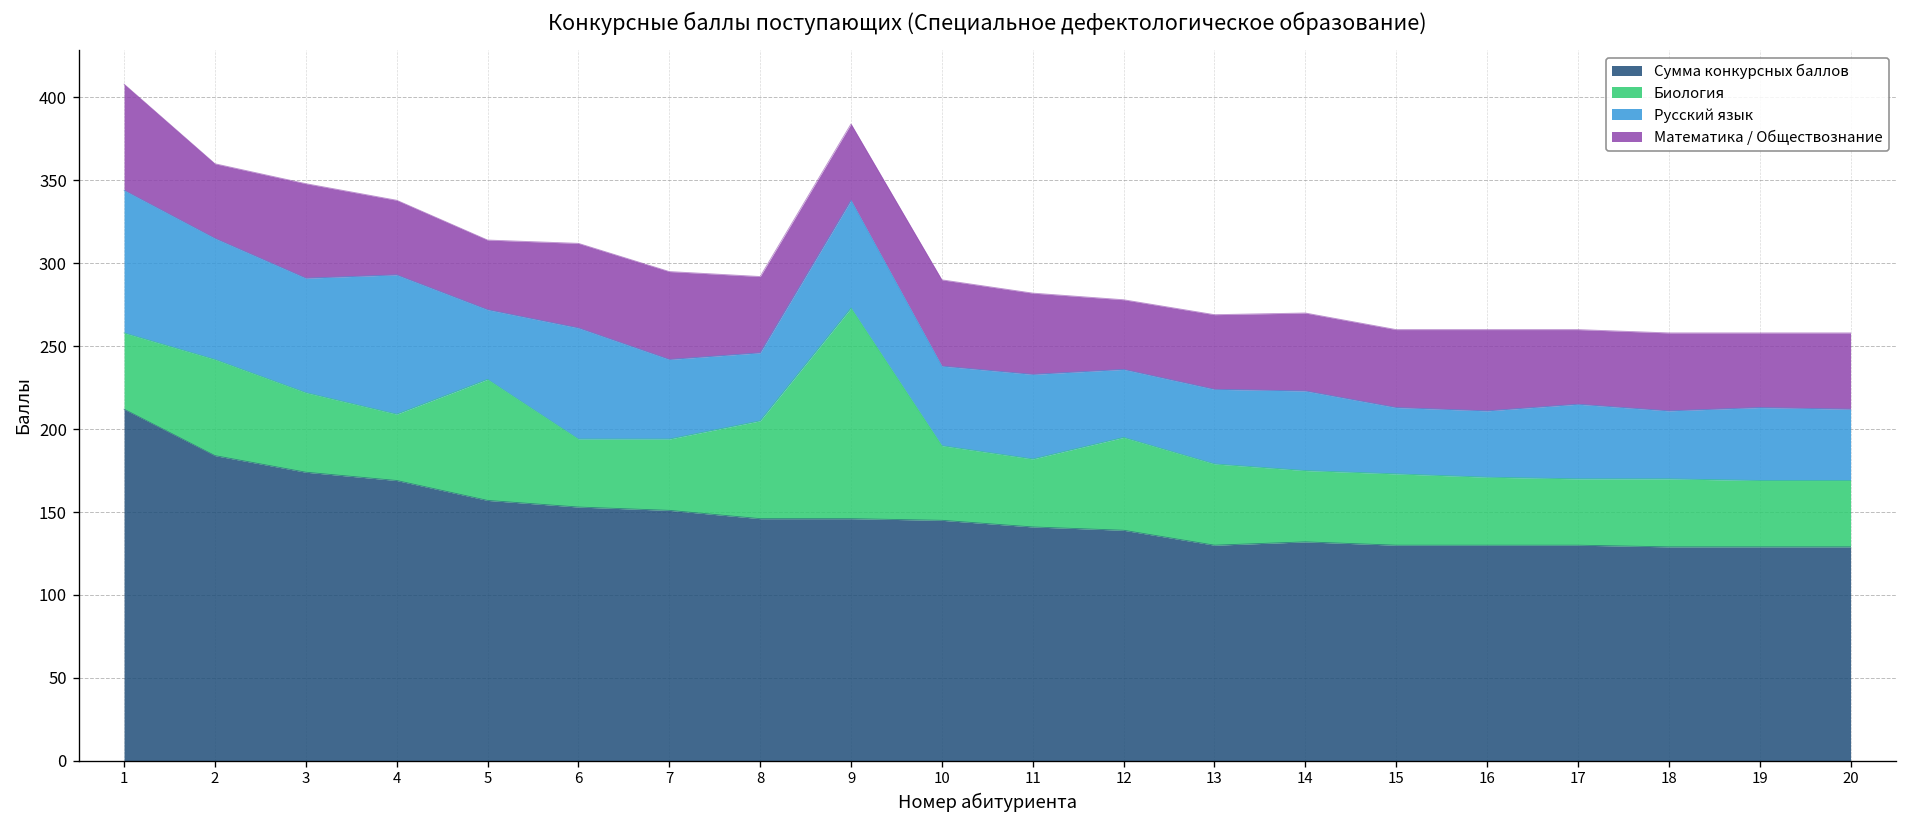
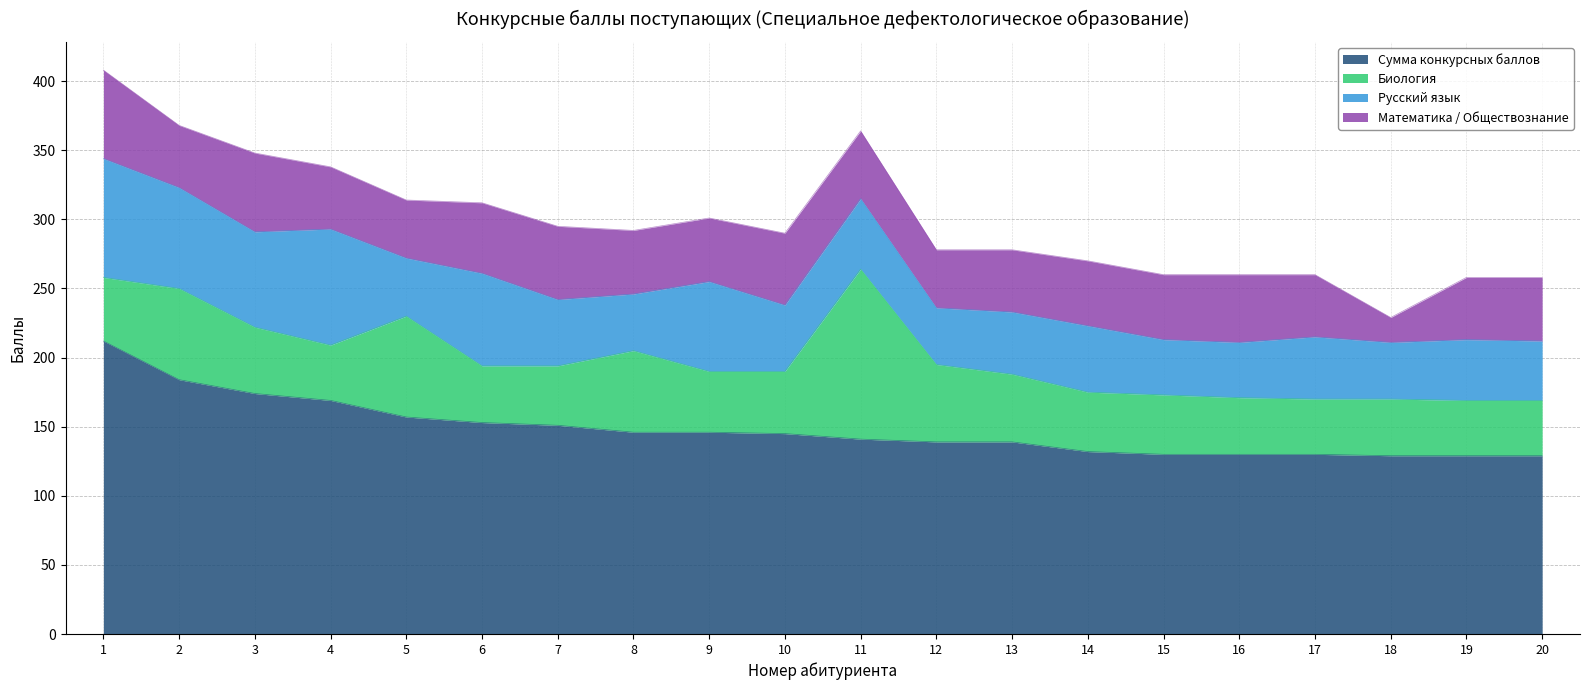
  {
    "Сумма конкурсных баллов": {
      "1": 212,
      "2": 184,
      "3": 174,
      "4": 169,
      "5": 157,
      "6": 153,
      "7": 151,
      "8": 146,
      "9": 146,
      "10": 145,
      "11": 141,
      "12": 139,
-     "13": 130,
+     "13": 139,
      "14": 132,
      "15": 130,
      "16": 130,
      "17": 130,
      "18": 129,
      "19": 129,
      "20": 129
    },
    "Биология": {
      "1": 46,
-     "2": 58,
+     "2": 66,
      "3": 48,
      "4": 40,
      "5": 73,
      "6": 41,
      "7": 43,
      "8": 59,
-     "9": 127,
+     "9": 44,
      "10": 45,
-     "11": 41,
+     "11": 123,
      "12": 56,
      "13": 49,
      "14": 43,
      "15": 43,
      "16": 41,
      "17": 40,
      "18": 41,
      "19": 40,
      "20": 40
    },
    "Русский язык": {
      "1": 86,
      "2": 73,
      "3": 69,
      "4": 84,
      "5": 42,
      "6": 67,
      "7": 48,
      "8": 41,
      "9": 65,
      "10": 48,
      "11": 51,
      "12": 41,
      "13": 45,
      "14": 48,
      "15": 40,
      "16": 40,
      "17": 45,
      "18": 41,
      "19": 44,
      "20": 43
    },
    "Математика / Обществознание": {
      "1": 64,
      "2": 45,
      "3": 57,
      "4": 45,
      "5": 42,
      "6": 51,
      "7": 53,
      "8": 46,
      "9": 46,
      "10": 52,
      "11": 49,
      "12": 42,
      "13": 45,
      "14": 47,
      "15": 47,
      "16": 49,
      "17": 45,
-     "18": 47,
+     "18": 18,
      "19": 45,
      "20": 46
    }
  }
